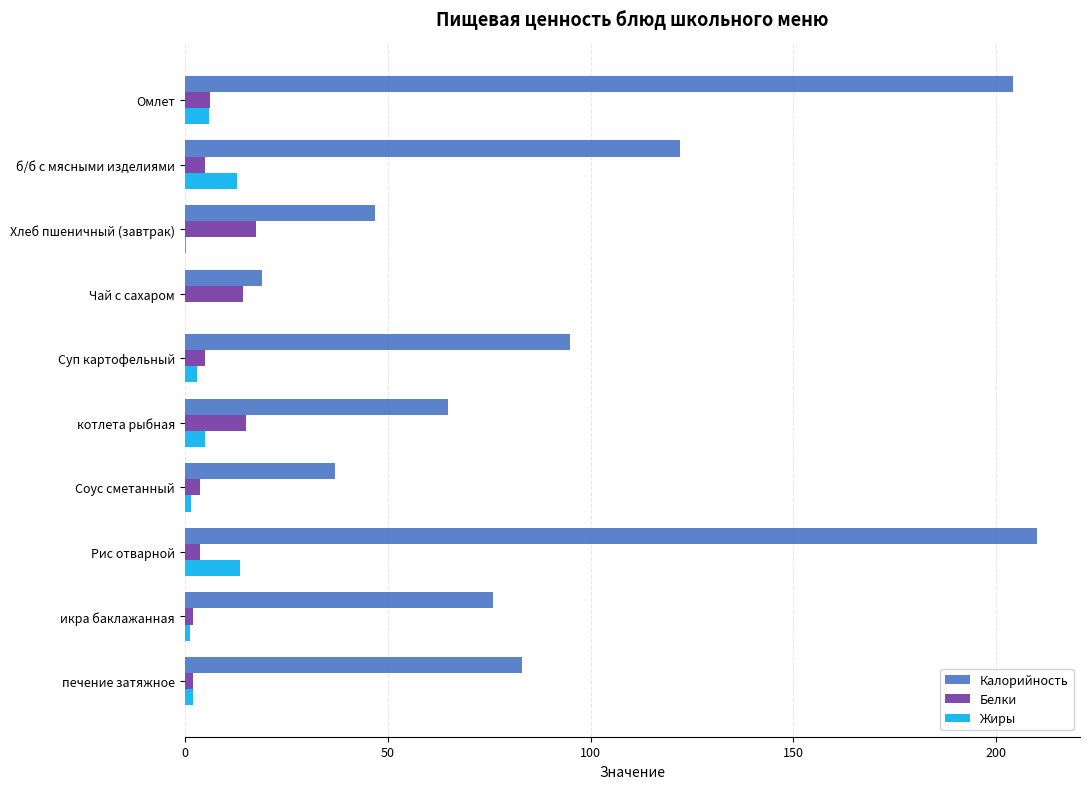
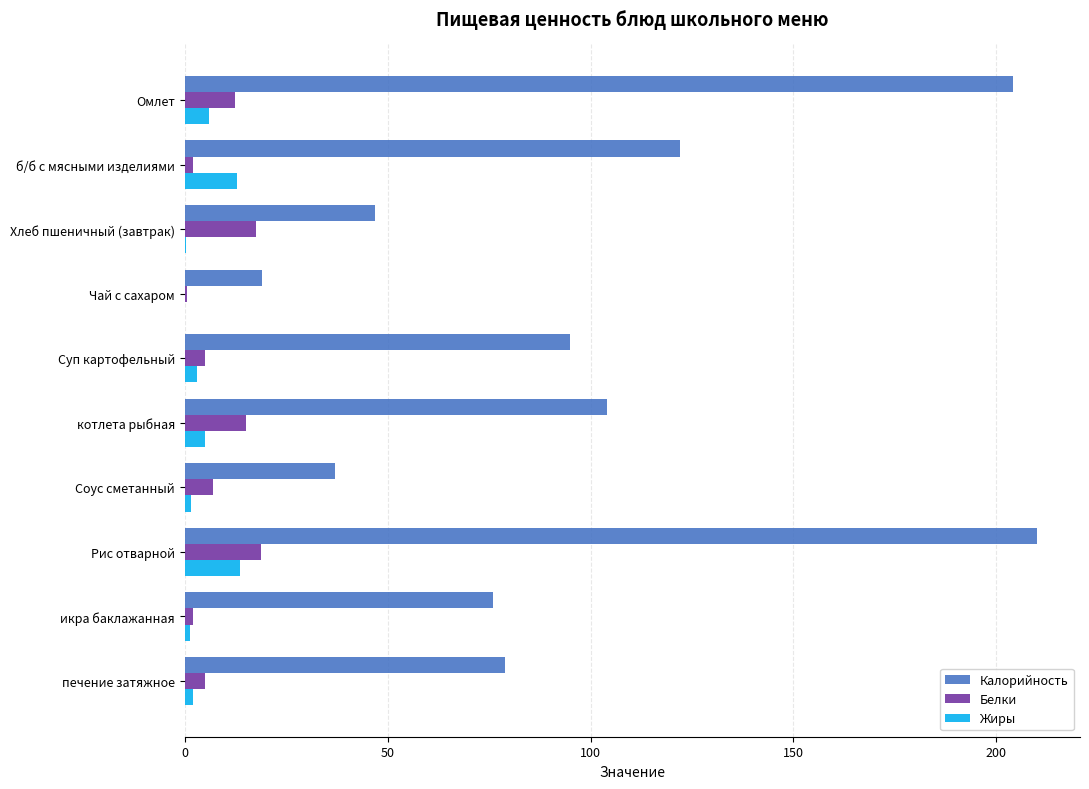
  {
    "Калорийность": {
      "Омлет": 204,
      "б/б с мясными изделиями": 122,
      "Хлеб пшеничный (завтрак)": 47,
      "Чай с сахаром": 19,
      "Суп картофельный": 95,
-     "котлета рыбная": 65,
+     "котлета рыбная": 104,
      "Соус сметанный": 37,
      "Рис отварной": 210,
      "икра баклажанная": 76,
-     "печение затяжное": 83
+     "печение затяжное": 79
    },
    "Белки": {
-     "Омлет": 6,
-     "б/б с мясными изделиями": 5,
+     "Омлет": 12,
+     "б/б с мясными изделиями": 2,
      "Хлеб пшеничный (завтрак)": 18,
-     "Чай с сахаром": 14,
+     "Чай с сахаром": 1,
      "Суп картофельный": 5,
      "котлета рыбная": 15,
-     "Соус сметанный": 4,
-     "Рис отварной": 4,
+     "Соус сметанный": 7,
+     "Рис отварной": 19,
      "икра баклажанная": 2,
-     "печение затяжное": 2
+     "печение затяжное": 5
    },
    "Жиры": {
      "Омлет": 6,
      "б/б с мясными изделиями": 13,
      "Чай с сахаром": 0,
      "Суп картофельный": 3,
      "котлета рыбная": 5,
      "Соус сметанный": 2,
      "Рис отварной": 14,
      "икра баклажанная": 1,
      "печение затяжное": 2
    }
  }
